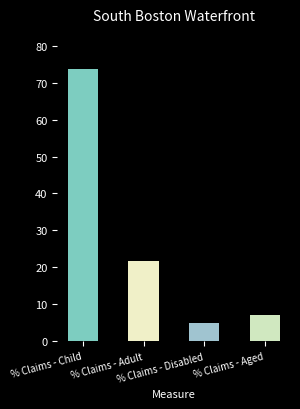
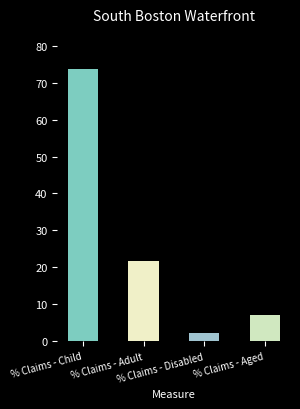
  {
    "% Claims - Child": 74,
    "% Claims - Adult": 22,
-   "% Claims - Disabled": 5,
+   "% Claims - Disabled": 2,
    "% Claims - Aged": 7
  }
